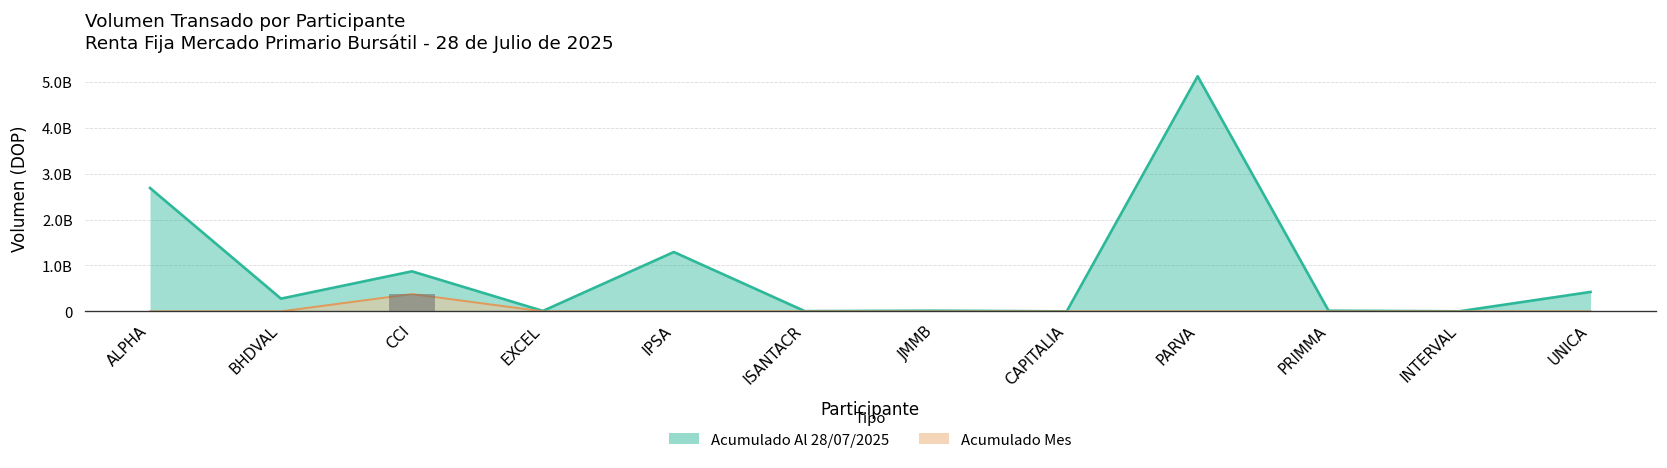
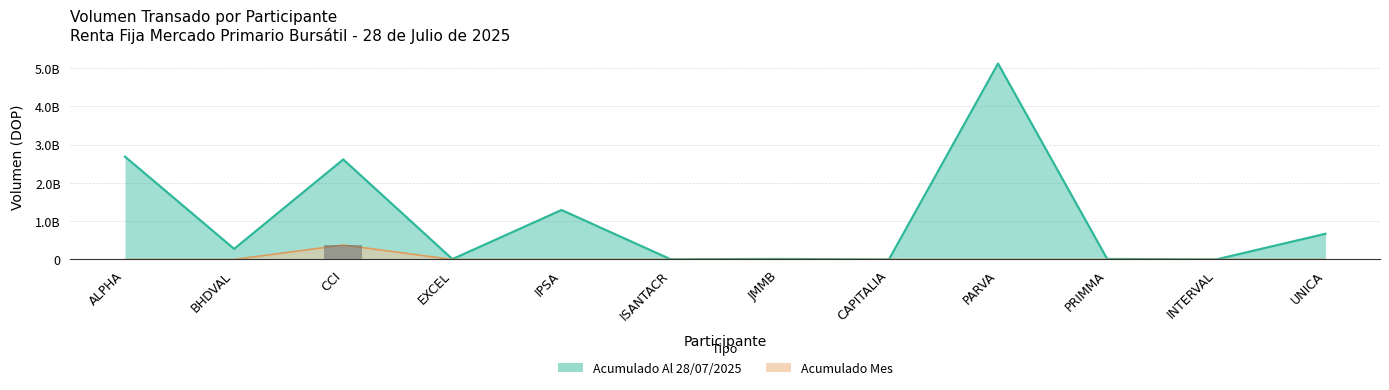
  {
    "Acumulado Al 28/07/2025": {
      "ALPHA": 2700000000,
      "BHDVAL": 300000000,
-     "CCI": 900000000,
+     "CCI": 2600000000,
      "IPSA": 1300000000,
      "PARVA": 5100000000,
-     "UNICA": 400000000
+     "UNICA": 700000000
    },
    "Acumulado Mes": {
      "ALPHA": 0,
      "BHDVAL": 0,
      "CCI": 400000000,
      "EXCEL": 0,
      "IPSA": 0,
      "ISANTACR": 0,
      "JMMB": 0,
      "CAPITALIA": 0,
      "PARVA": 0,
      "PRIMMA": 0,
      "INTERVAL": 0,
      "UNICA": 0
    }
  }
